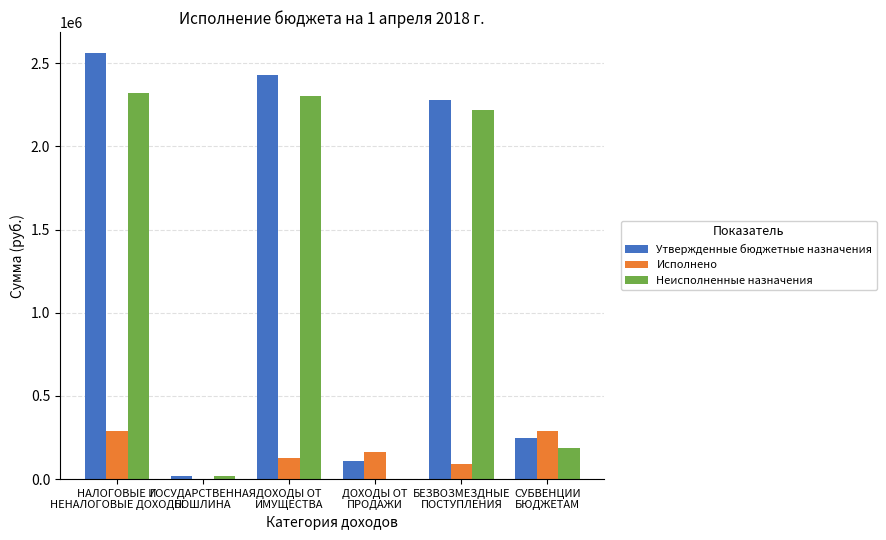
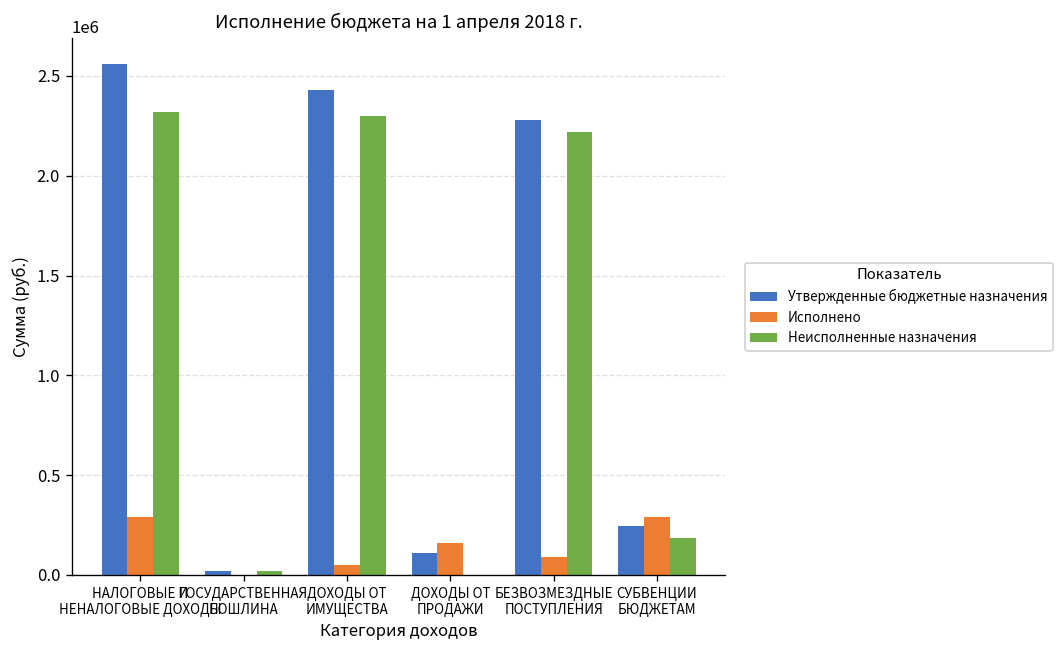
  {
    "Исполнено": {
-     "ДОХОДЫ ОТ ИМУЩЕСТВА": 130000,
+     "ДОХОДЫ ОТ ИМУЩЕСТВА": 50000,
      "ДОХОДЫ ОТ ПРОДАЖИ": 160000,
      "БЕЗВОЗМЕЗДНЫЕ ПОСТУПЛЕНИЯ": 90000,
      "СУБВЕНЦИИ БЮДЖЕТАМ": 290000
    }
  }
